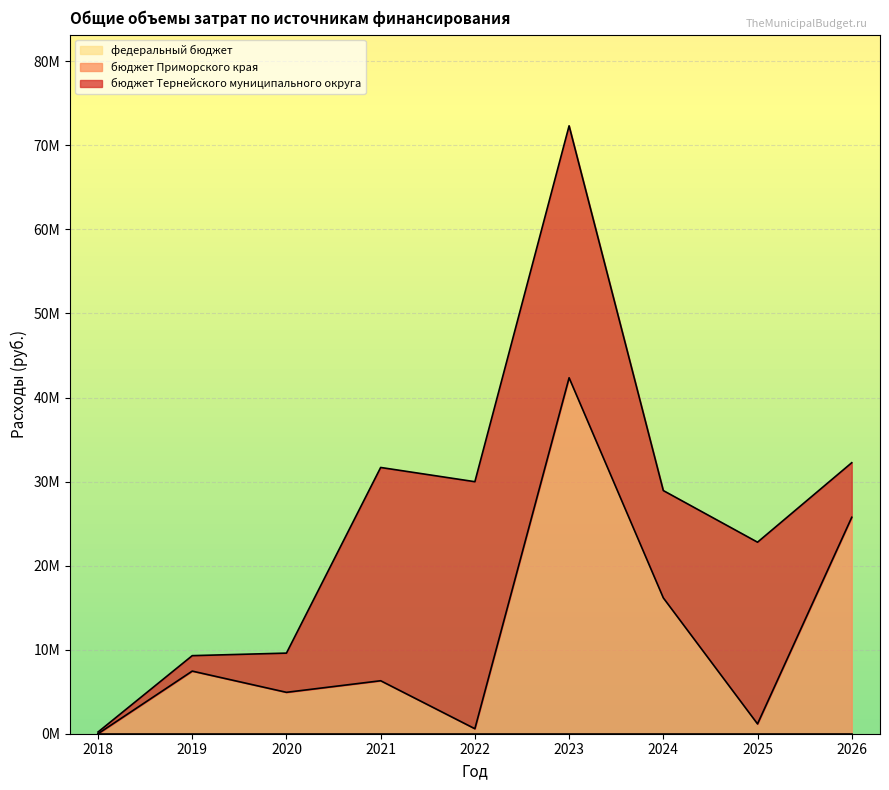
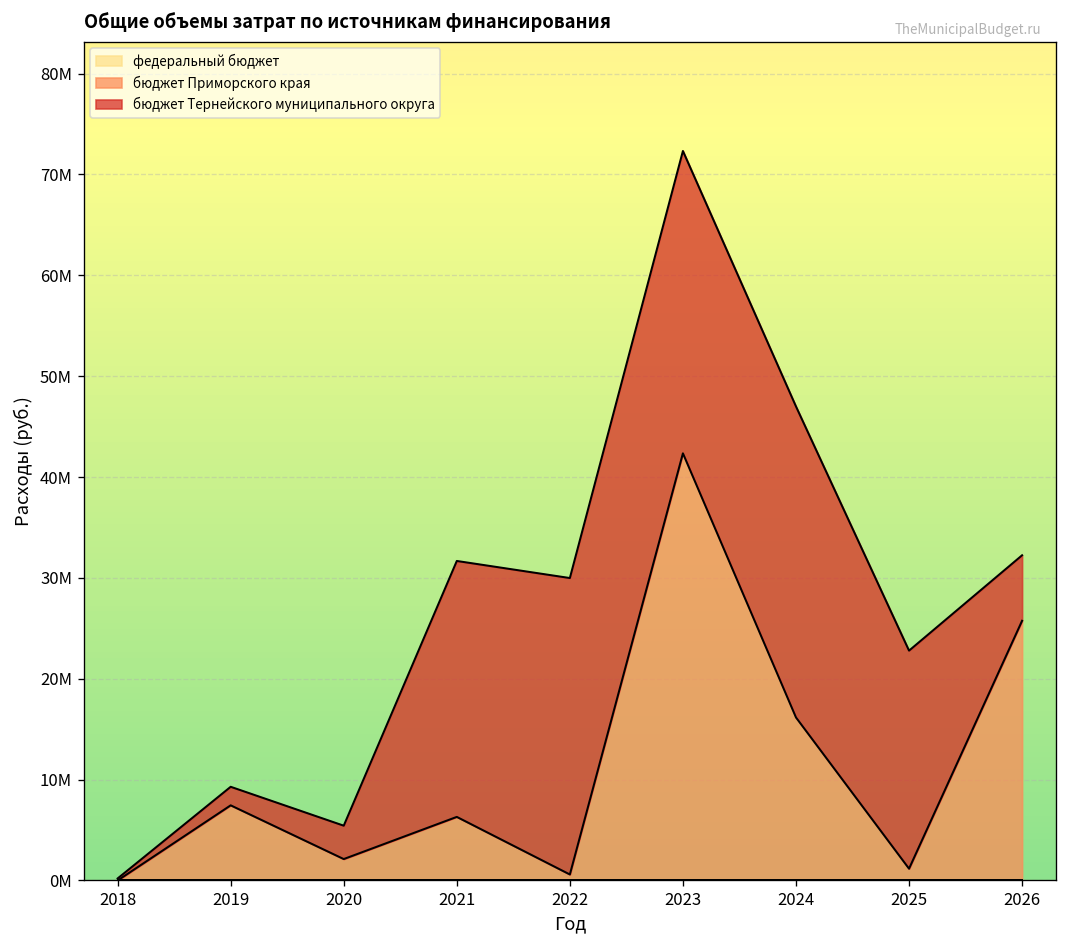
  {
    "федеральный бюджет": {
      "2019": 0,
      "2020": 0,
      "2021": 0,
      "2022": 0,
      "2023": 0,
      "2024": 0,
      "2025": 0,
      "2026": 0
    },
    "бюджет Приморского края": {
      "2019": 7000000,
-     "2020": 5000000,
+     "2020": 2000000,
      "2021": 6000000,
      "2022": 1000000,
      "2023": 42000000,
      "2024": 16000000,
      "2025": 1000000,
      "2026": 26000000
    },
    "бюджет Тернейского муниципального округа": {
      "2019": 2000000,
-     "2020": 5000000,
+     "2020": 3000000,
      "2021": 25000000,
      "2022": 29000000,
      "2023": 30000000,
-     "2024": 13000000,
+     "2024": 31000000,
      "2025": 22000000,
      "2026": 6000000
    }
  }
